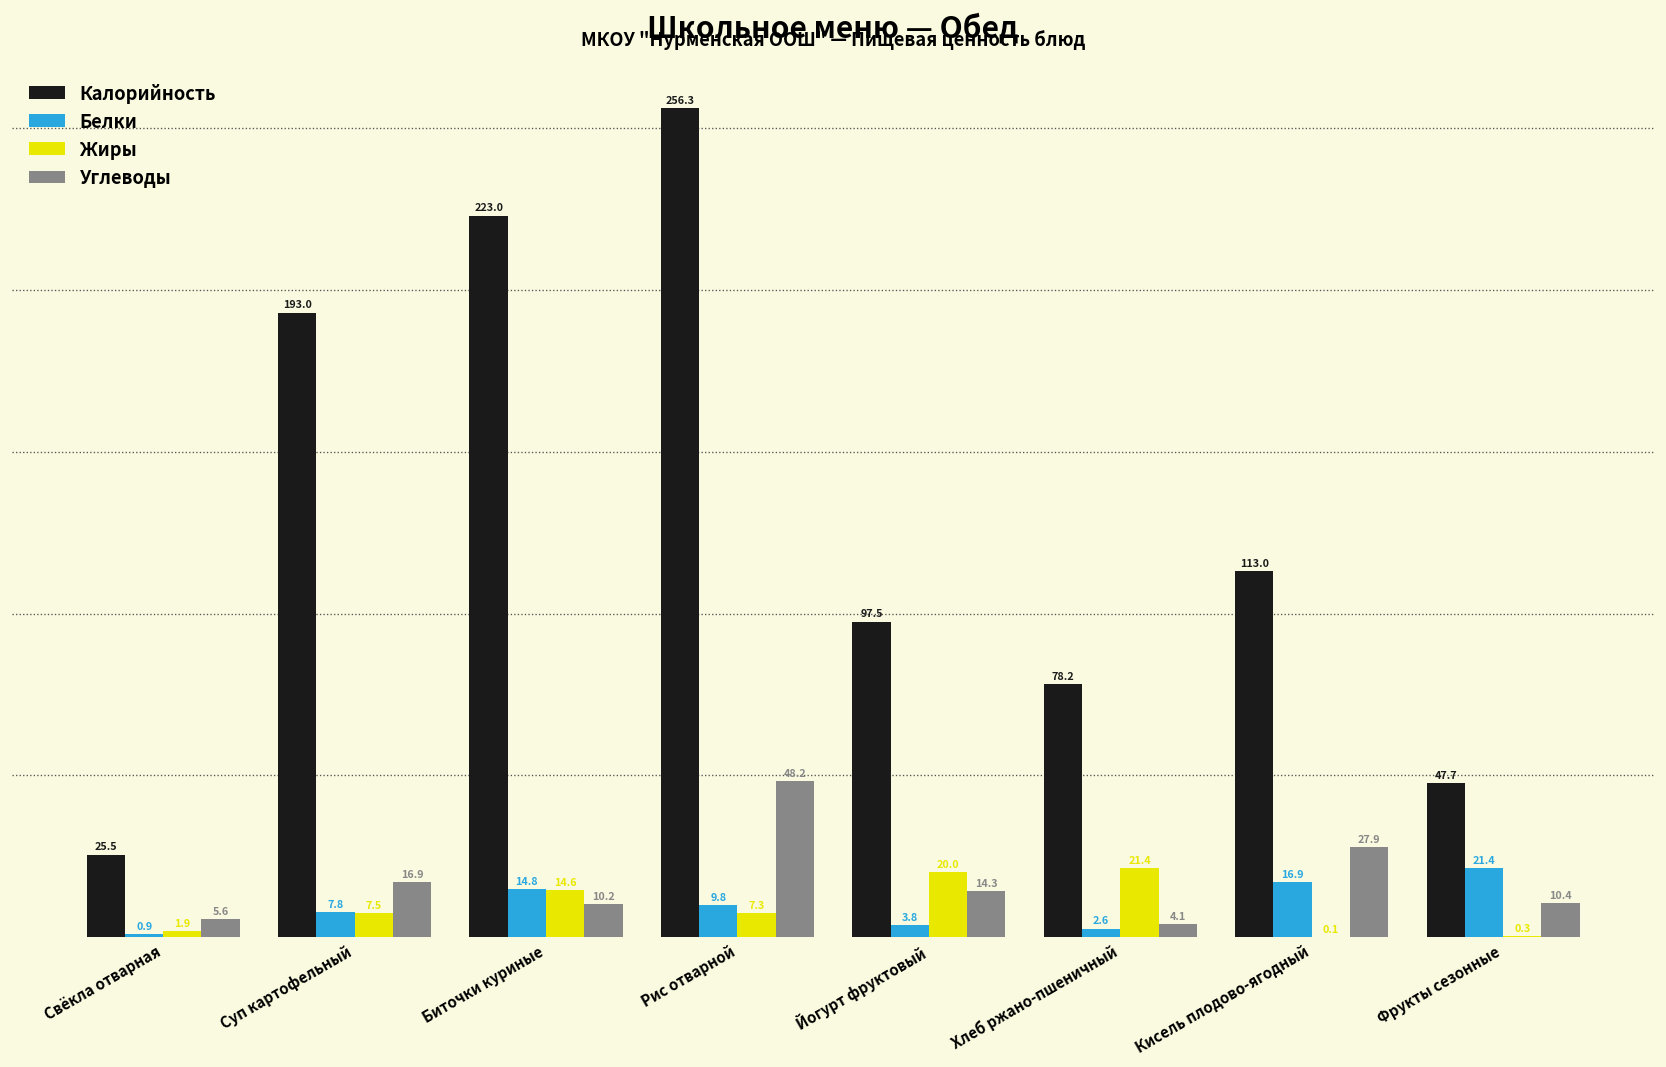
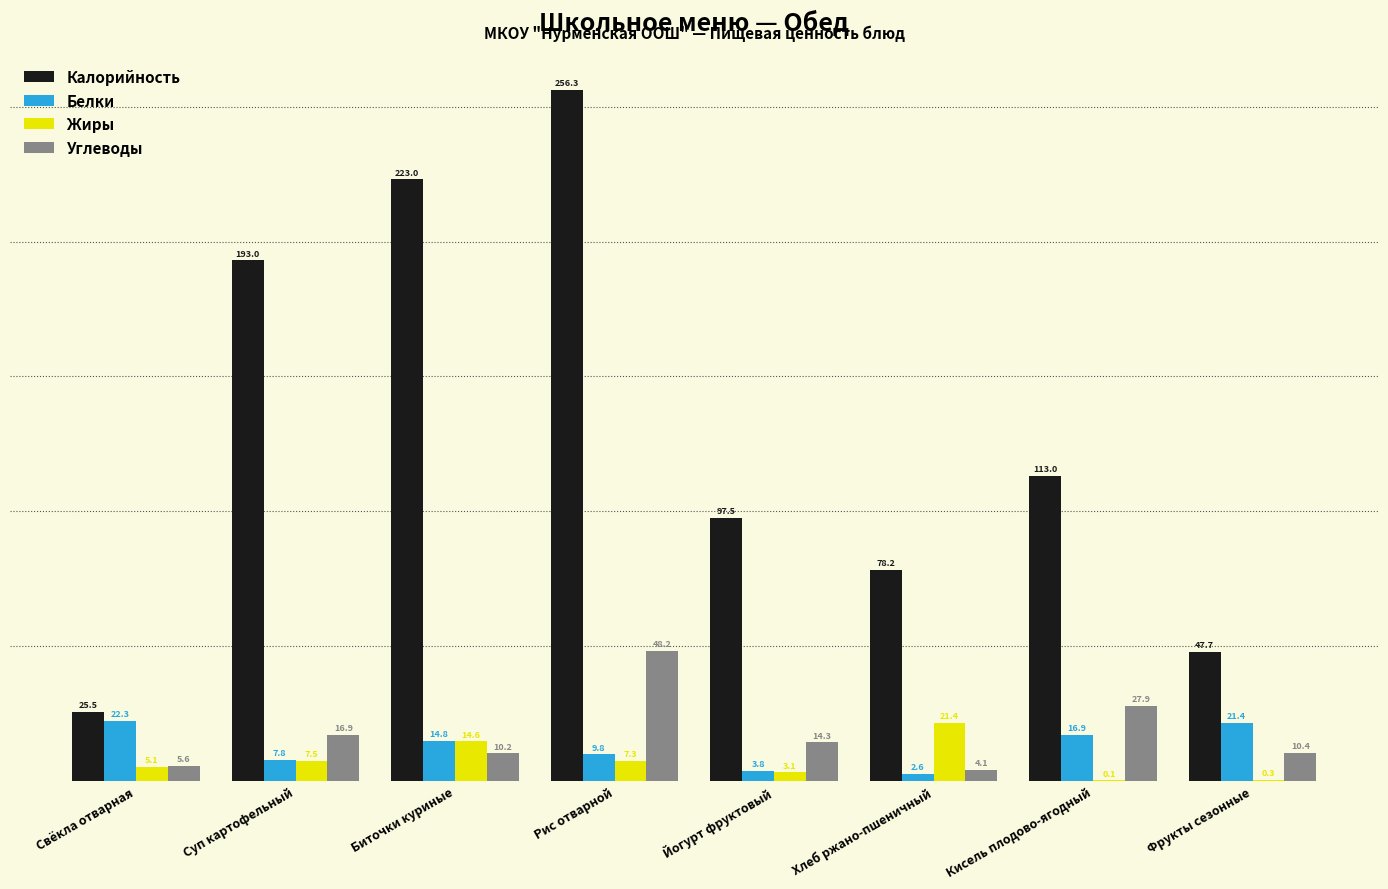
  {
    "Калорийность": {
      "Свёкла отварная": 25.5,
      "Суп картофельный": 193.0,
      "Биточки куриные": 223.0,
      "Рис отварной": 256.3,
      "Йогурт фруктовый": 97.5,
      "Хлеб ржано-пшеничный": 78.2,
      "Кисель плодово-ягодный": 113.0,
      "Фрукты сезонные": 47.7
    },
    "Белки": {
-     "Свёкла отварная": 0.9,
+     "Свёкла отварная": 22.3,
      "Суп картофельный": 7.8,
      "Биточки куриные": 14.8,
      "Рис отварной": 9.8,
      "Йогурт фруктовый": 3.8,
      "Хлеб ржано-пшеничный": 2.6,
      "Кисель плодово-ягодный": 16.9,
      "Фрукты сезонные": 21.4
    },
    "Жиры": {
-     "Свёкла отварная": 1.9,
+     "Свёкла отварная": 5.1,
      "Суп картофельный": 7.5,
      "Биточки куриные": 14.6,
      "Рис отварной": 7.3,
-     "Йогурт фруктовый": 20.0,
+     "Йогурт фруктовый": 3.1,
      "Хлеб ржано-пшеничный": 21.4,
      "Кисель плодово-ягодный": 0.1,
      "Фрукты сезонные": 0.3
    },
    "Углеводы": {
      "Свёкла отварная": 5.6,
      "Суп картофельный": 16.9,
      "Биточки куриные": 10.2,
      "Рис отварной": 48.2,
      "Йогурт фруктовый": 14.3,
      "Хлеб ржано-пшеничный": 4.1,
      "Кисель плодово-ягодный": 27.9,
      "Фрукты сезонные": 10.4
    }
  }
